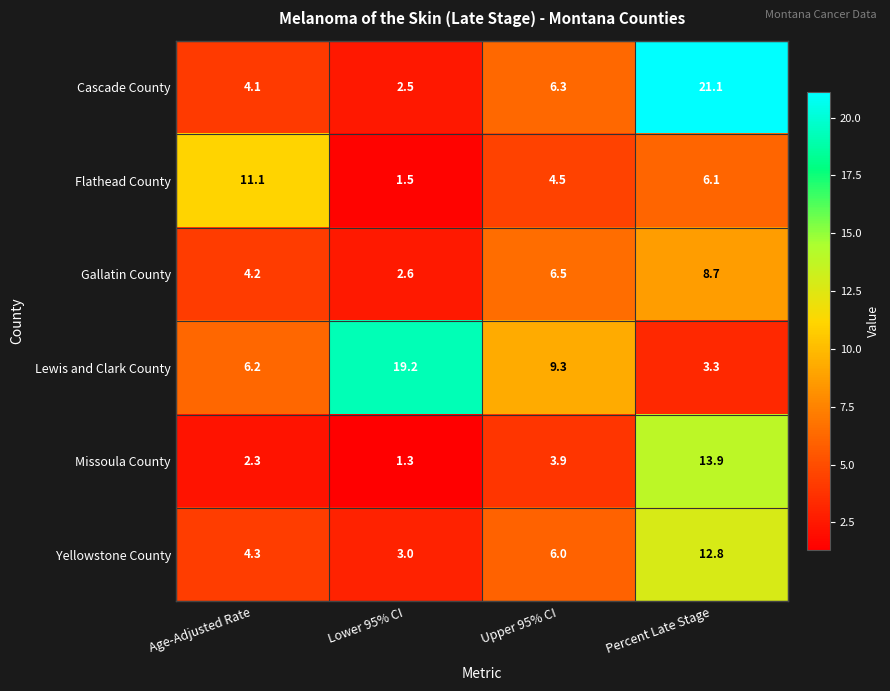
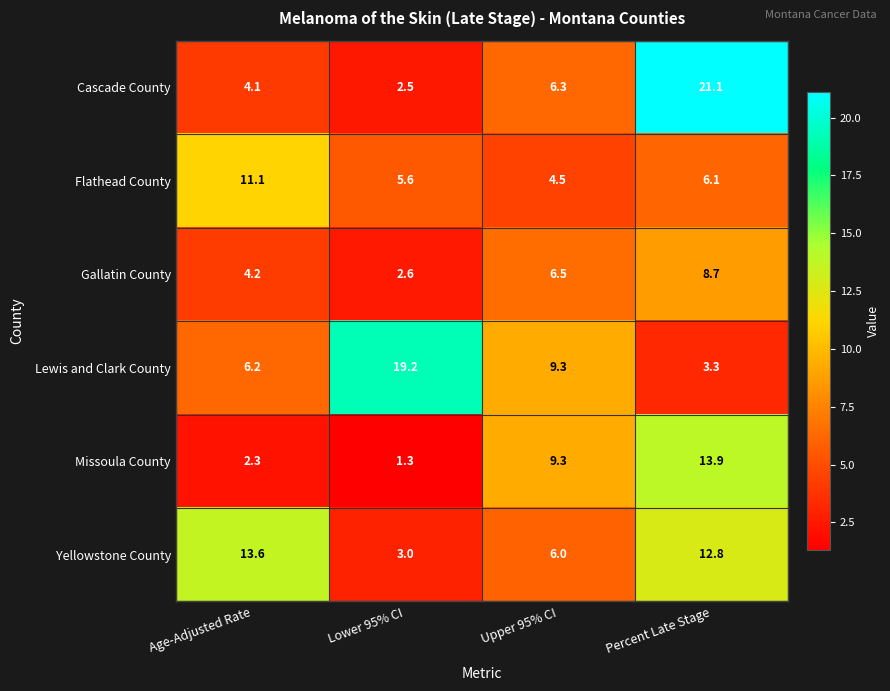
  {
    "Cascade County": {
      "Age-Adjusted Rate": 4.1,
      "Lower 95% CI": 2.5,
      "Upper 95% CI": 6.3,
      "Percent Late Stage": 21.1
    },
    "Flathead County": {
      "Age-Adjusted Rate": 11.1,
-     "Lower 95% CI": 1.5,
+     "Lower 95% CI": 5.6,
      "Upper 95% CI": 4.5,
      "Percent Late Stage": 6.1
    },
    "Gallatin County": {
      "Age-Adjusted Rate": 4.2,
      "Lower 95% CI": 2.6,
      "Upper 95% CI": 6.5,
      "Percent Late Stage": 8.7
    },
    "Lewis and Clark County": {
      "Age-Adjusted Rate": 6.2,
      "Lower 95% CI": 19.2,
      "Upper 95% CI": 9.3,
      "Percent Late Stage": 3.3
    },
    "Missoula County": {
      "Age-Adjusted Rate": 2.3,
      "Lower 95% CI": 1.3,
-     "Upper 95% CI": 3.9,
+     "Upper 95% CI": 9.3,
      "Percent Late Stage": 13.9
    },
    "Yellowstone County": {
-     "Age-Adjusted Rate": 4.3,
+     "Age-Adjusted Rate": 13.6,
      "Lower 95% CI": 3.0,
      "Upper 95% CI": 6.0,
      "Percent Late Stage": 12.8
    }
  }
